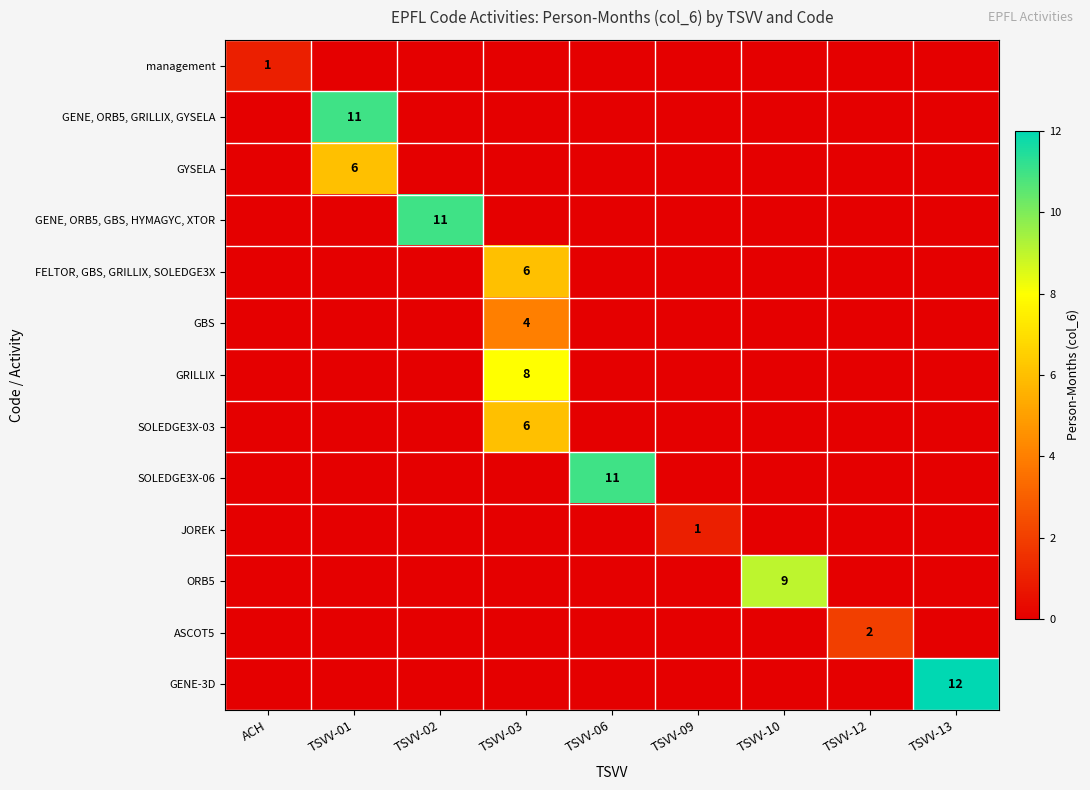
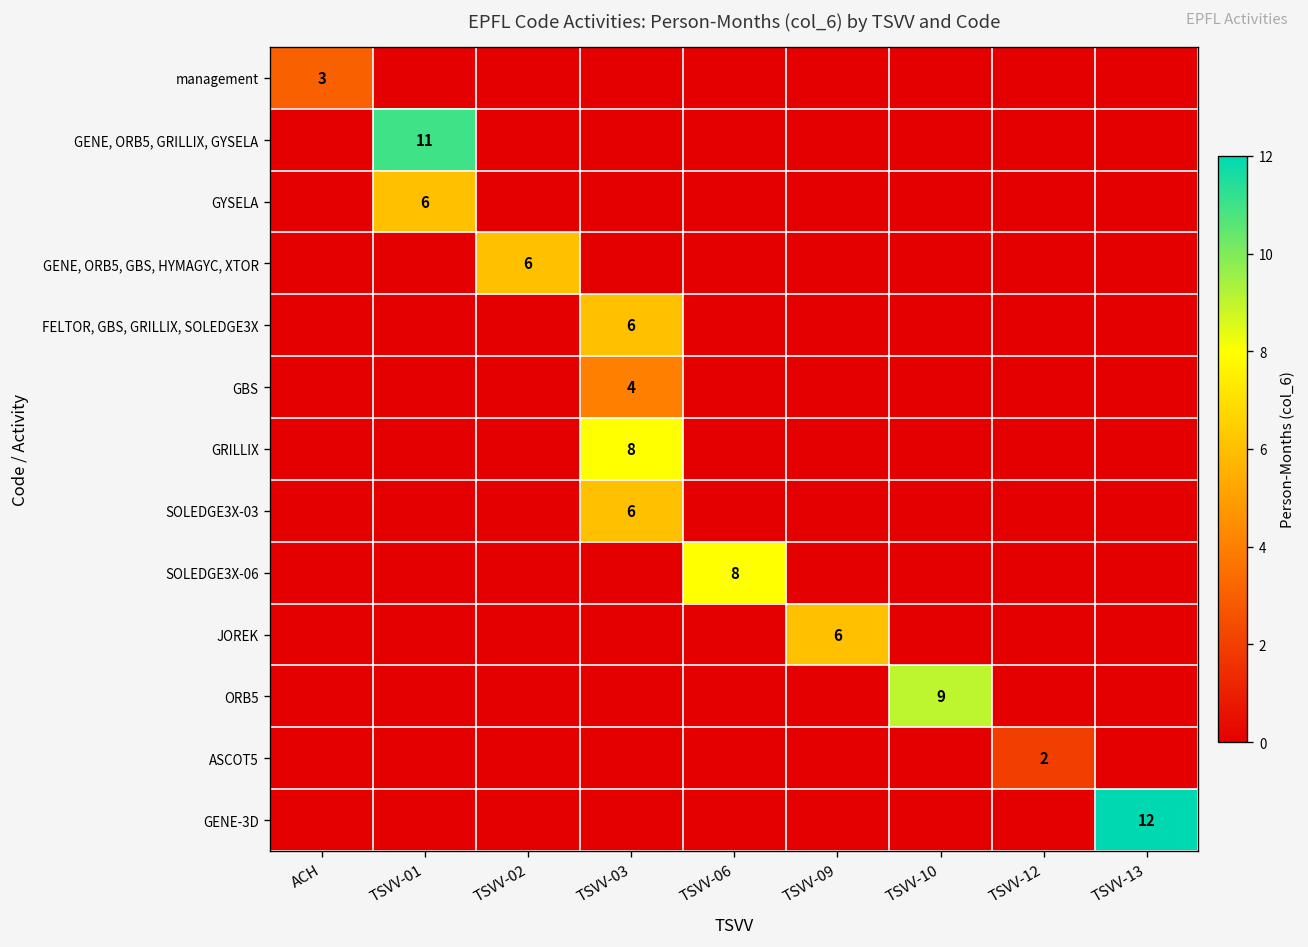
  {
    "management": {
-     "ACH": 1
+     "ACH": 3
    },
    "GENE, ORB5, GRILLIX, GYSELA": {
      "TSVV-01": 11
    },
    "GYSELA": {
      "TSVV-01": 6
    },
    "GENE, ORB5, GBS, HYMAGYC, XTOR": {
-     "TSVV-02": 11
+     "TSVV-02": 6
    },
    "FELTOR, GBS, GRILLIX, SOLEDGE3X": {
      "TSVV-03": 6
    },
    "GBS": {
      "TSVV-03": 4
    },
    "GRILLIX": {
      "TSVV-03": 8
    },
    "SOLEDGE3X-03": {
      "TSVV-03": 6
    },
    "SOLEDGE3X-06": {
-     "TSVV-06": 11
+     "TSVV-06": 8
    },
    "JOREK": {
-     "TSVV-09": 1
+     "TSVV-09": 6
    },
    "ORB5": {
      "TSVV-10": 9
    },
    "ASCOT5": {
      "TSVV-12": 2
    },
    "GENE-3D": {
      "TSVV-13": 12
    }
  }
